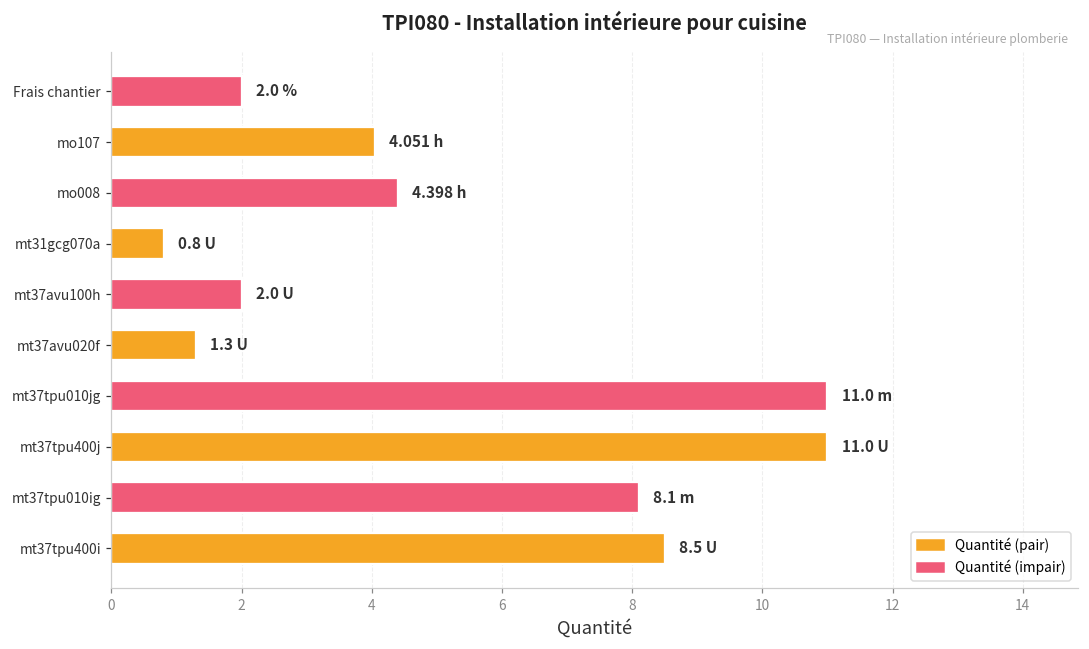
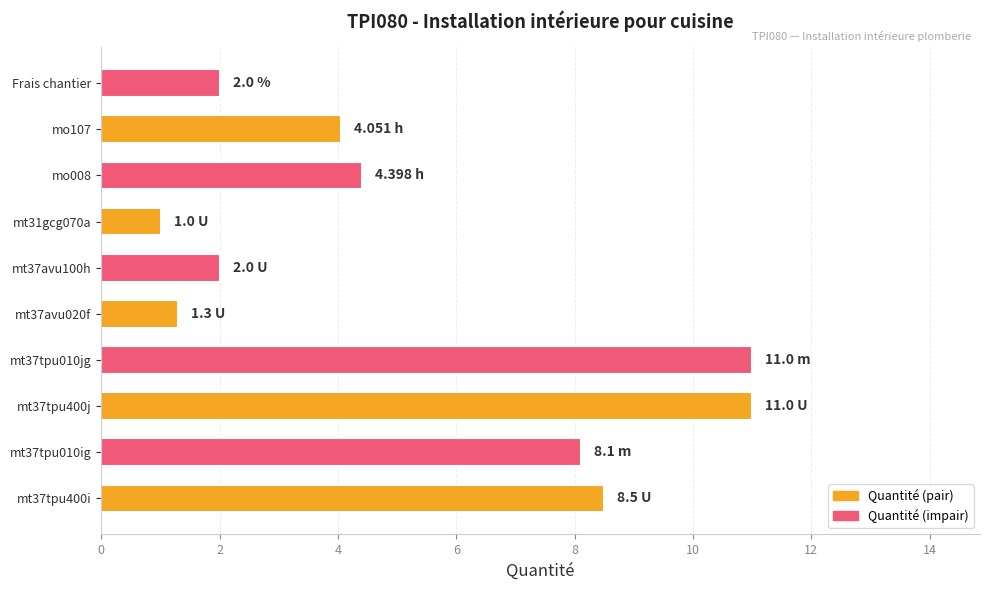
  {
    "Frais chantier": "2.0 %",
    "mo107": "4.051",
    "mo008": "4.398",
-   "mt31gcg070a": "0.8",
+   "mt31gcg070a": "1.0",
    "mt37avu100h": "2.0",
    "mt37avu020f": "1.3",
    "mt37tpu010jg": "11.0",
    "mt37tpu400j": "11.0",
    "mt37tpu010ig": "8.1",
    "mt37tpu400i": "8.5"
  }
